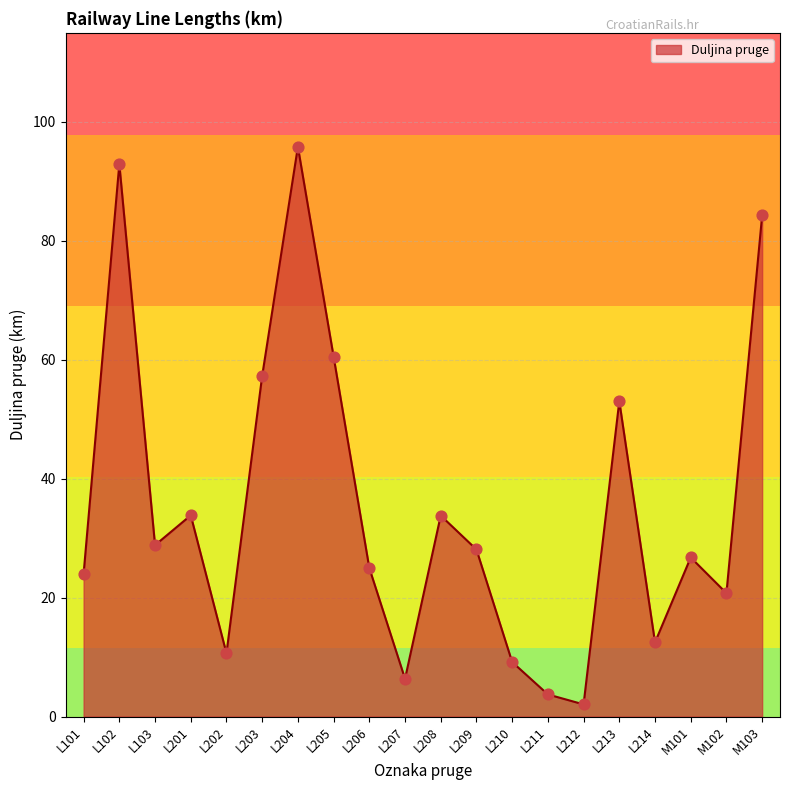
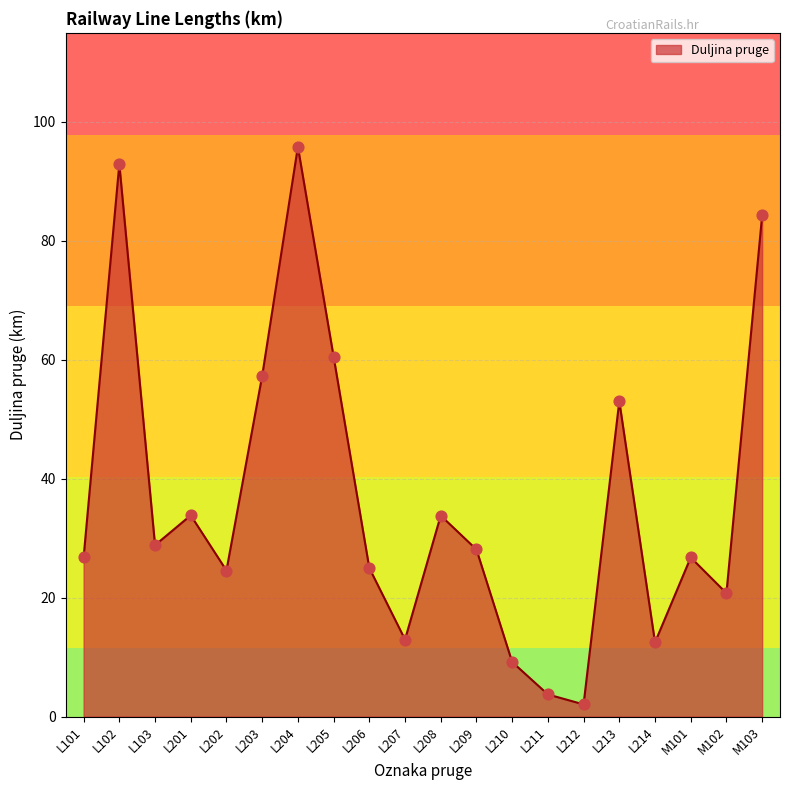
  {
-   "L101": 24,
+   "L101": 27,
    "L102": 93,
    "L103": 29,
    "L201": 34,
-   "L202": 11,
+   "L202": 25,
    "L203": 57,
    "L204": 96,
    "L205": 60,
    "L206": 25,
-   "L207": 6,
+   "L207": 13,
    "L208": 34,
    "L209": 28,
    "L210": 9,
    "L211": 4,
    "L212": 2,
    "L213": 53,
    "L214": 12,
    "M101": 27,
    "M102": 21,
    "M103": 84
  }
